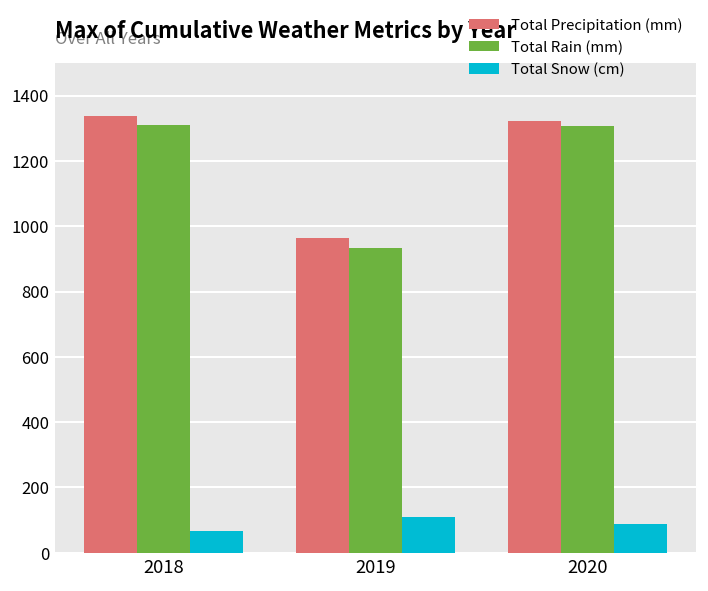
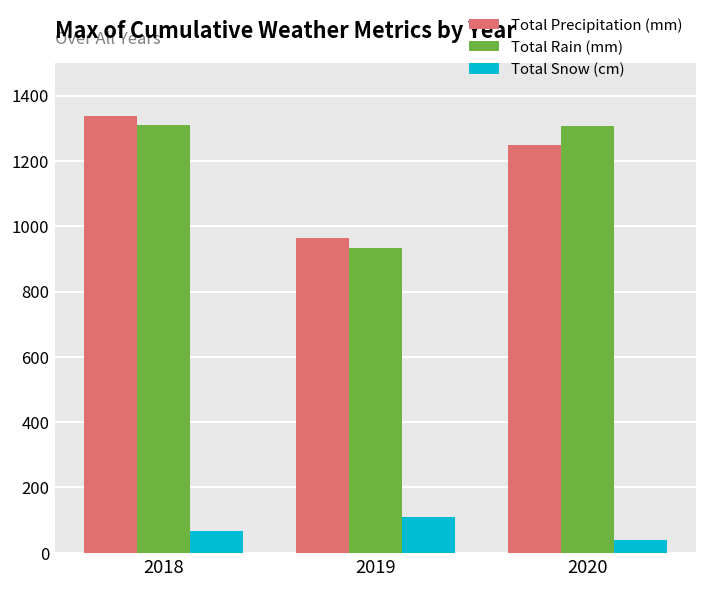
  {
    "Total Precipitation (mm)": {
      "2018": 1340,
      "2019": 960,
-     "2020": 1320
+     "2020": 1250
    },
    "Total Rain (mm)": {
      "2018": 1310,
      "2019": 930,
      "2020": 1310
    },
    "Total Snow (cm)": {
      "2018": 70,
      "2019": 110,
-     "2020": 90
+     "2020": 40
    }
  }
